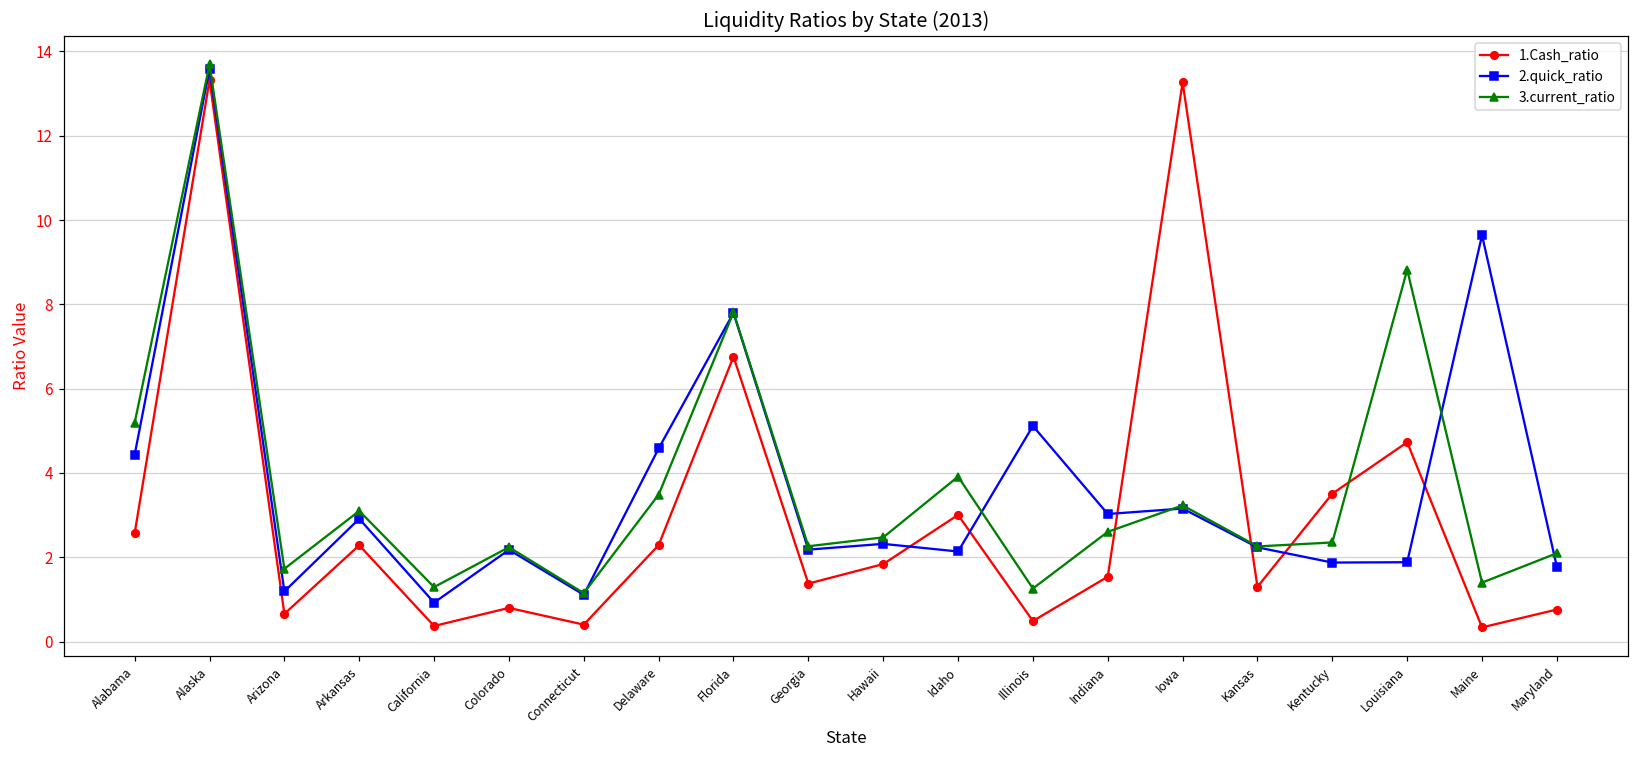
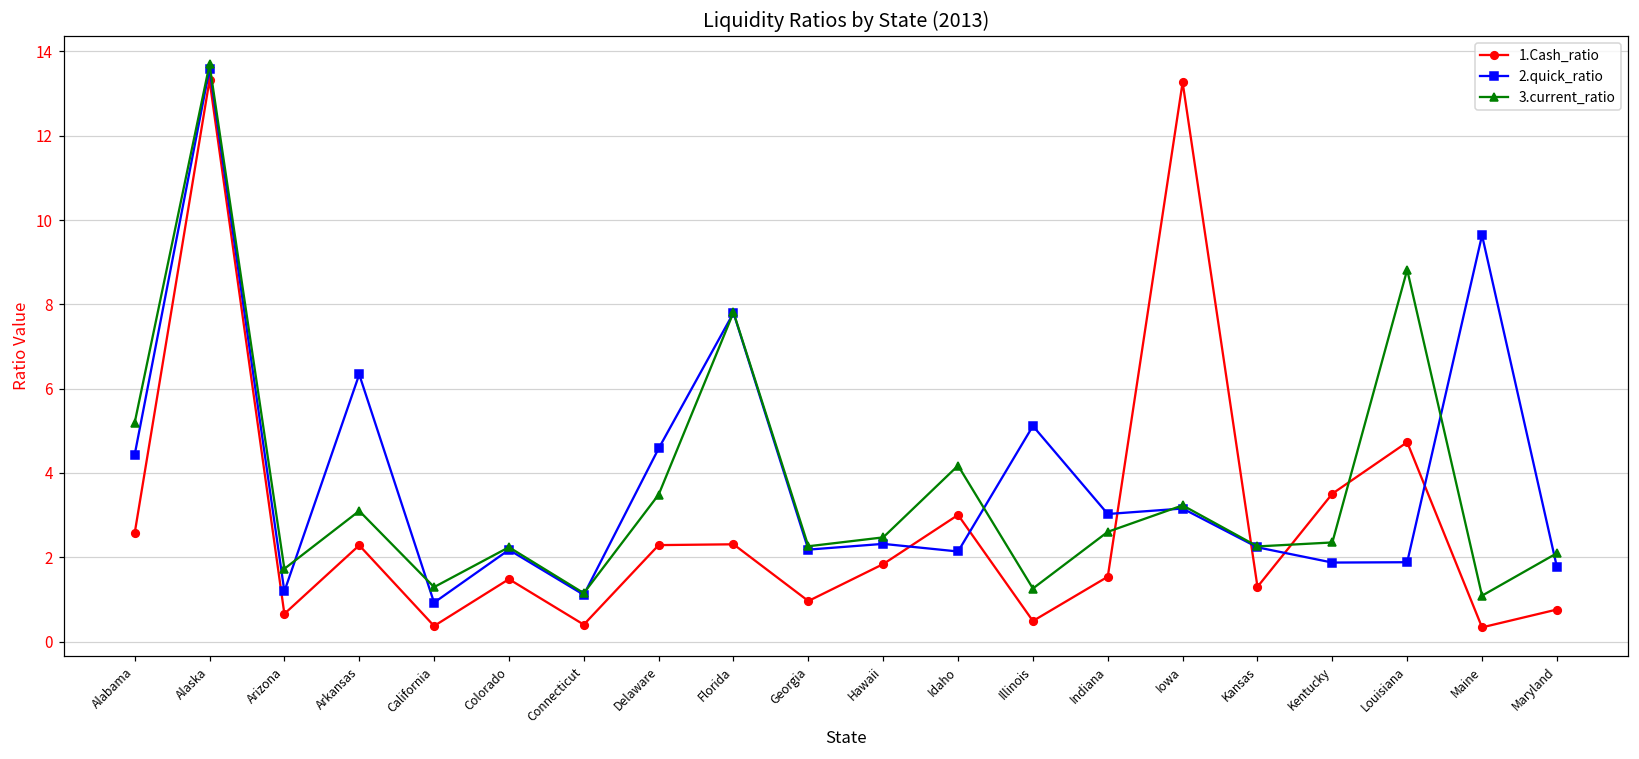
  {
    "1.Cash_ratio": {
      "Alabama": 2.6,
      "Alaska": 13.3,
      "Arizona": 0.7,
      "Arkansas": 2.3,
      "California": 0.4,
-     "Colorado": 0.8,
+     "Colorado": 1.5,
      "Connecticut": 0.4,
      "Delaware": 2.3,
-     "Florida": 6.8,
-     "Georgia": 1.4,
+     "Florida": 2.3,
+     "Georgia": 1.0,
      "Hawaii": 1.8,
      "Idaho": 3.0,
      "Illinois": 0.5,
      "Indiana": 1.5,
      "Iowa": 13.3,
      "Kansas": 1.3,
      "Kentucky": 3.5,
      "Louisiana": 4.7,
      "Maine": 0.3,
      "Maryland": 0.8
    },
    "2.quick_ratio": {
      "Alabama": 4.4,
      "Alaska": 13.6,
      "Arizona": 1.2,
-     "Arkansas": 2.9,
+     "Arkansas": 6.3,
      "California": 0.9,
      "Delaware": 4.6,
      "Georgia": 2.2,
      "Hawaii": 2.3,
      "Idaho": 2.1,
      "Illinois": 5.1,
      "Indiana": 3.0,
      "Iowa": 3.2,
      "Kentucky": 1.9,
      "Louisiana": 1.9,
      "Maine": 9.6,
      "Maryland": 1.8
    },
    "3.current_ratio": {
      "Alabama": 5.2,
      "Alaska": 13.7,
      "Arizona": 1.7,
      "Arkansas": 3.1,
      "California": 1.3,
      "Delaware": 3.5,
      "Georgia": 2.3,
      "Hawaii": 2.5,
-     "Idaho": 3.9,
+     "Idaho": 4.2,
      "Illinois": 1.3,
      "Indiana": 2.6,
      "Iowa": 3.2,
      "Kentucky": 2.4,
      "Louisiana": 8.8,
-     "Maine": 1.4,
+     "Maine": 1.1,
      "Maryland": 2.1
    }
  }
